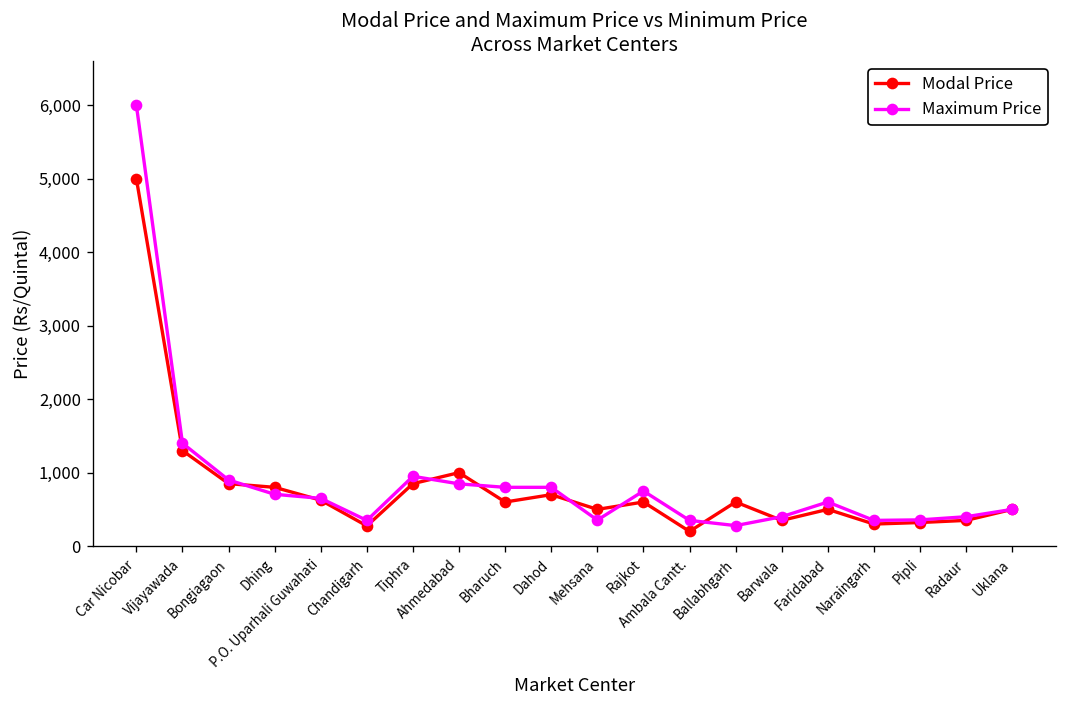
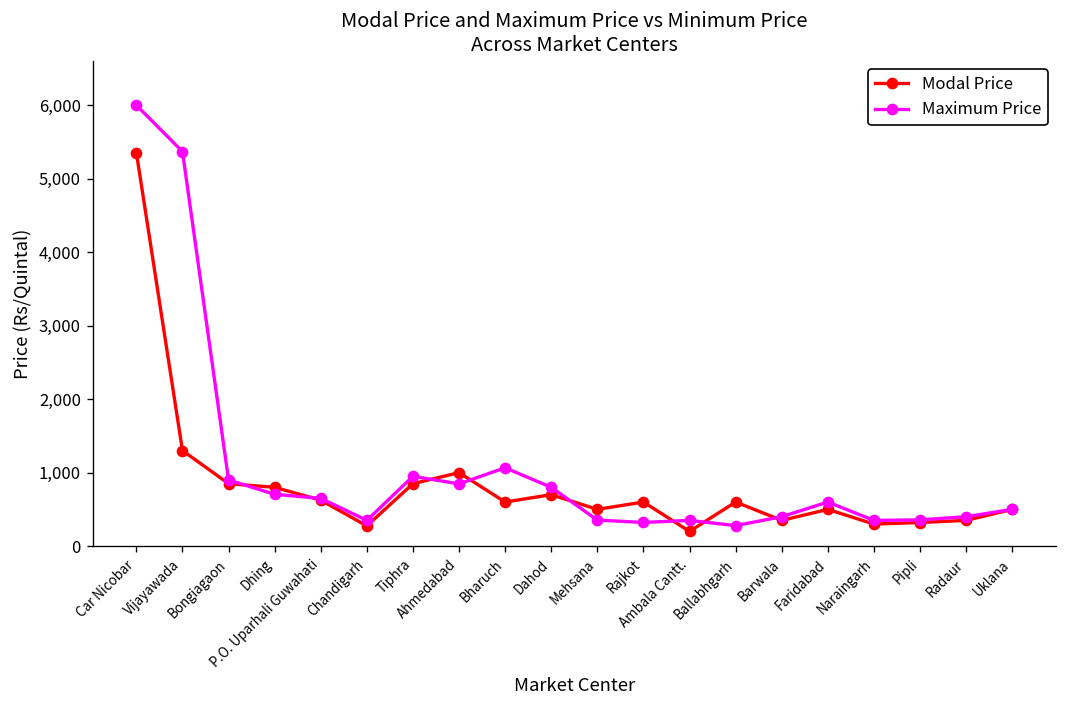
  {
    "Modal Price": {
-     "Car Nicobar": "5,000",
+     "Car Nicobar": "5,400",
      "Vijayawada": "1,300",
      "Bongiagaon": "900",
      "Dhing": "800",
      "Chandigarh": "300",
      "Tiphra": "900",
      "Ahmedabad": "1,000",
      "Bharuch": "600",
      "Dahod": "700",
      "Mehsana": "500",
      "Rajkot": "600",
      "Ambala Cantt.": "200",
      "Ballabhgarh": "600",
      "Barwala": "400",
      "Faridabad": "500",
      "Naraingarh": "300",
      "Radaur": "400"
    },
    "Maximum Price": {
      "Car Nicobar": "6,000",
-     "Vijayawada": "1,400",
+     "Vijayawada": "5,400",
      "Bongiagaon": "900",
      "Dhing": "700",
      "Chandigarh": "400",
      "Tiphra": "1,000",
      "Ahmedabad": "800",
-     "Bharuch": "800",
+     "Bharuch": "1,100",
      "Dahod": "800",
      "Mehsana": "400",
-     "Rajkot": "800",
+     "Rajkot": "300",
      "Ambala Cantt.": "400",
      "Ballabhgarh": "300",
      "Barwala": "400",
      "Faridabad": "600",
      "Naraingarh": "400",
      "Radaur": "400"
    }
  }
